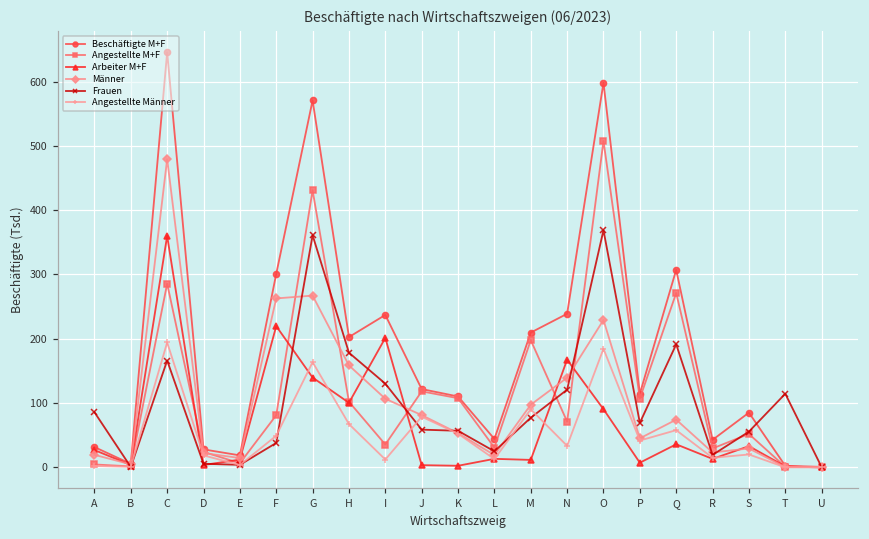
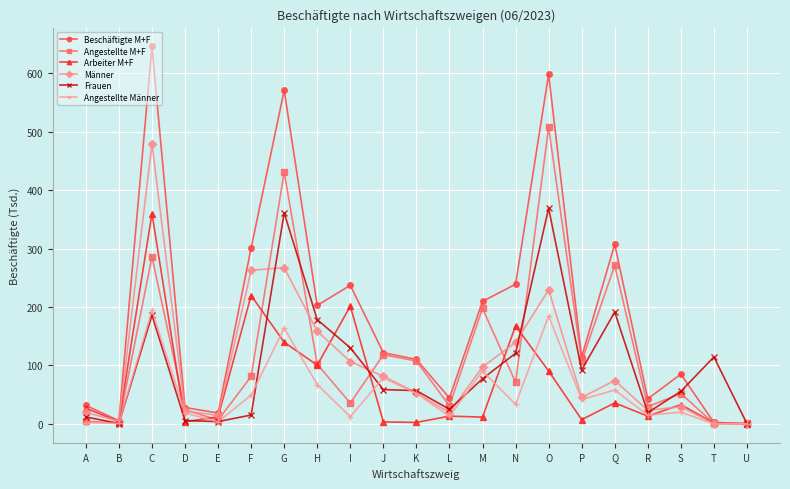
  {
    "Frauen": {
-     "A": 90,
-     "C": 170,
-     "F": 40,
+     "A": 10,
+     "C": 190,
+     "F": 20,
      "G": 360,
      "H": 180,
      "I": 130,
      "J": 60,
      "L": 30,
      "M": 80,
      "N": 120,
      "O": 370,
-     "P": 70,
+     "P": 90,
      "Q": 190,
      "T": 110
    }
  }
